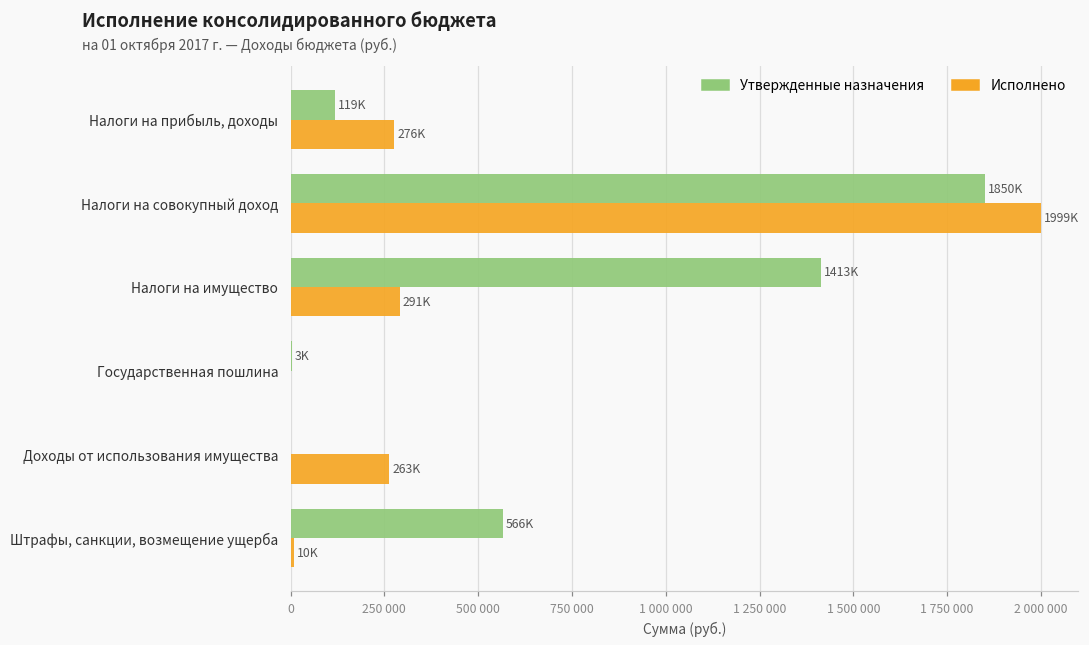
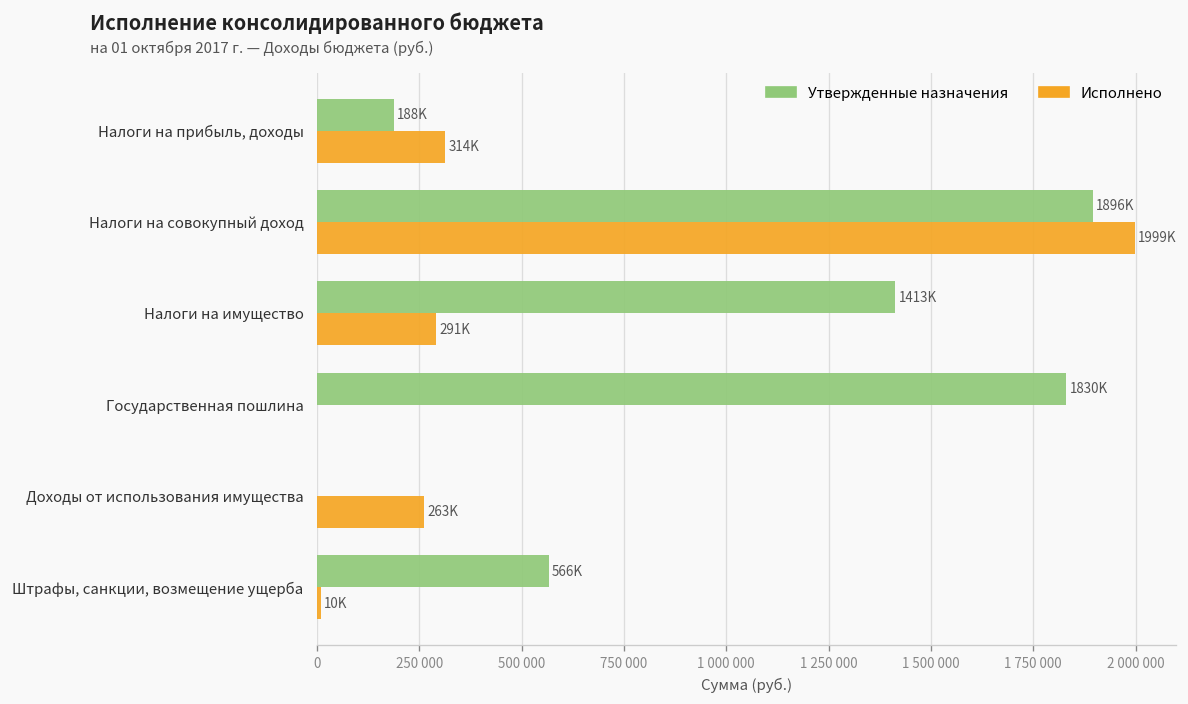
  {
    "Утвержденные назначения": {
-     "Налоги на прибыль, доходы": "119K",
-     "Налоги на совокупный доход": "1850K",
+     "Налоги на прибыль, доходы": "188K",
+     "Налоги на совокупный доход": "1896K",
      "Налоги на имущество": "1413K",
-     "Государственная пошлина": "3K",
+     "Государственная пошлина": "1830K",
      "Штрафы, санкции, возмещение ущерба": "566K"
    },
    "Исполнено": {
-     "Налоги на прибыль, доходы": "276K",
+     "Налоги на прибыль, доходы": "314K",
      "Налоги на совокупный доход": "1999K",
      "Налоги на имущество": "291K",
      "Доходы от использования имущества": "263K",
      "Штрафы, санкции, возмещение ущерба": "10K"
    }
  }
